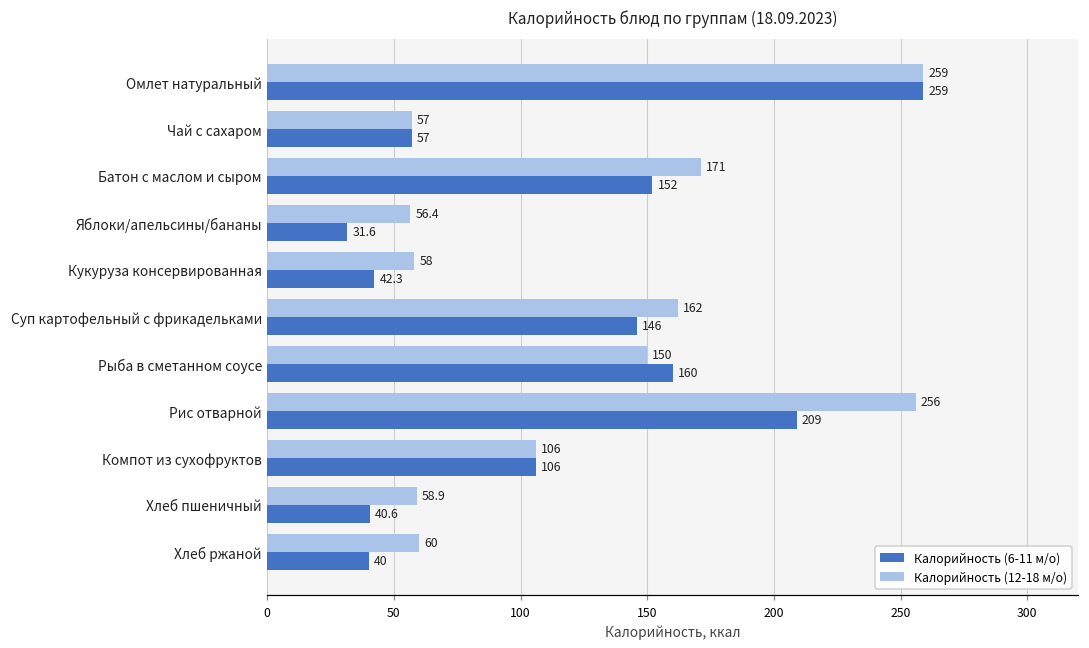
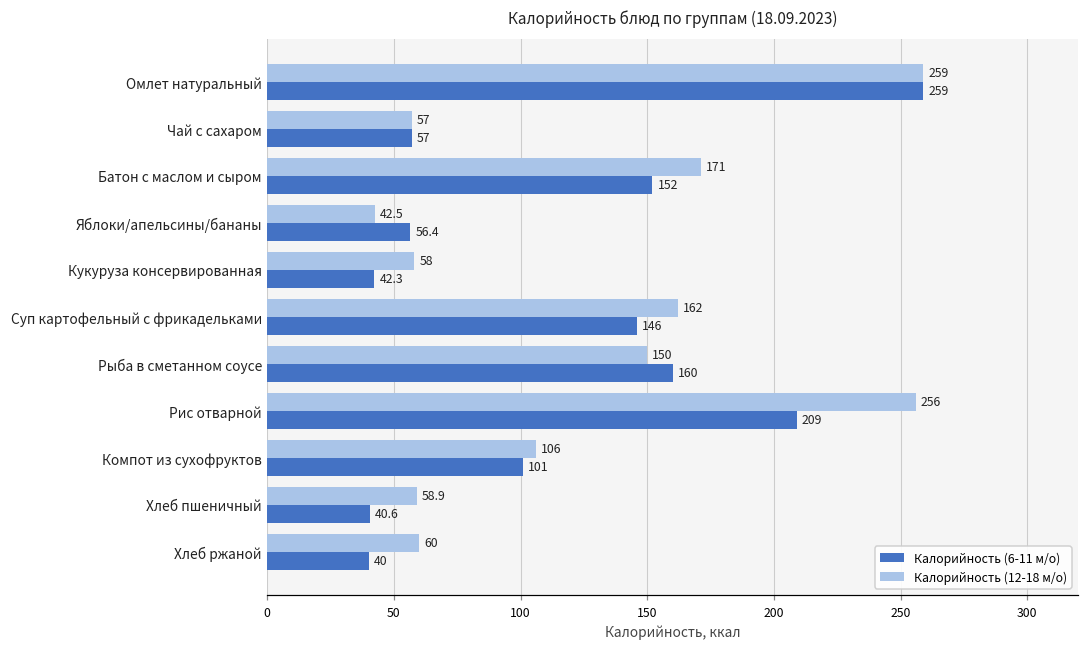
  {
    "Калорийность (6-11 м/о)": {
      "Омлет натуральный": 259,
      "Чай с сахаром": 57,
      "Батон с маслом и сыром": 152,
-     "Яблоки/апельсины/бананы": 31.6,
+     "Яблоки/апельсины/бананы": 56.4,
      "Кукуруза консервированная": 42.3,
      "Суп картофельный с фрикадельками": 146,
      "Рыба в сметанном соусе": 160,
      "Рис отварной": 209,
-     "Компот из сухофруктов": 106,
+     "Компот из сухофруктов": 101,
      "Хлеб пшеничный": 40.6,
      "Хлеб ржаной": 40
    },
    "Калорийность (12-18 м/о)": {
      "Омлет натуральный": 259,
      "Чай с сахаром": 57,
      "Батон с маслом и сыром": 171,
-     "Яблоки/апельсины/бананы": 56.4,
+     "Яблоки/апельсины/бананы": 42.5,
      "Кукуруза консервированная": 58,
      "Суп картофельный с фрикадельками": 162,
      "Рыба в сметанном соусе": 150,
      "Рис отварной": 256,
      "Компот из сухофруктов": 106,
      "Хлеб пшеничный": 58.9,
      "Хлеб ржаной": 60
    }
  }
